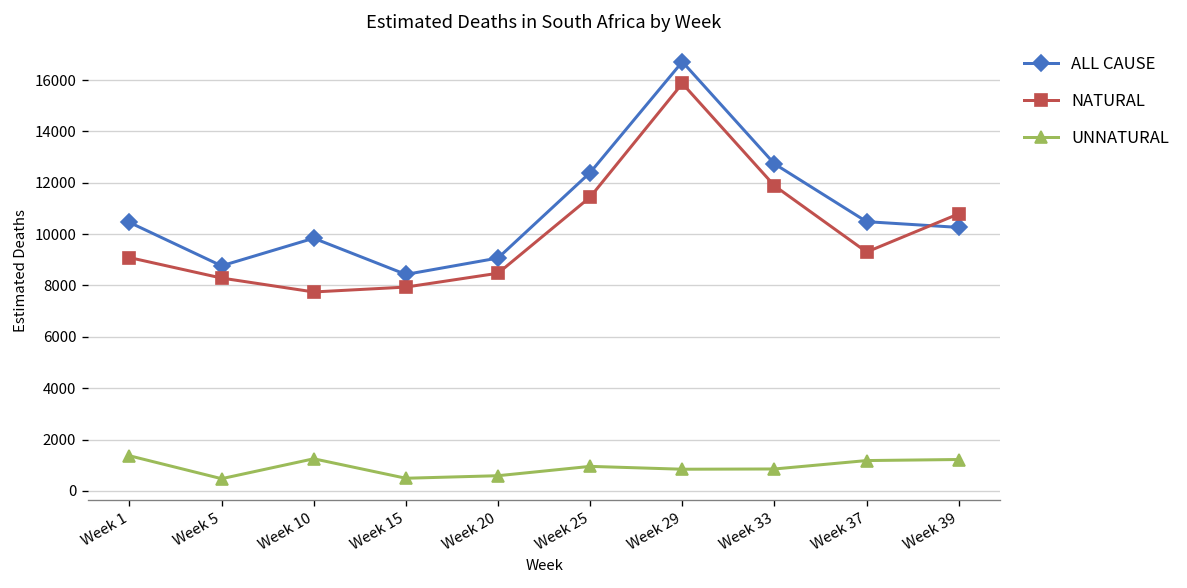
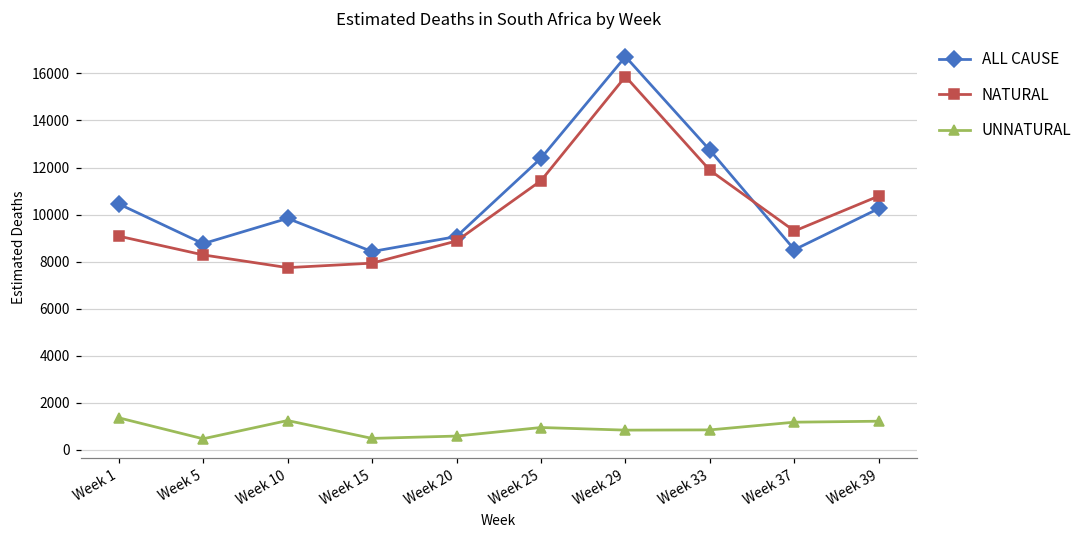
  {
    "ALL CAUSE": {
      "Week 1": 10500,
      "Week 5": 8800,
      "Week 10": 9800,
      "Week 15": 8400,
      "Week 20": 9100,
      "Week 25": 12400,
      "Week 29": 16700,
      "Week 33": 12700,
-     "Week 37": 10500,
+     "Week 37": 8500,
      "Week 39": 10300
    },
    "NATURAL": {
      "Week 1": 9100,
      "Week 5": 8300,
      "Week 10": 7700,
      "Week 15": 7900,
-     "Week 20": 8500,
+     "Week 20": 8900,
      "Week 25": 11400,
      "Week 29": 15900,
      "Week 33": 11900,
      "Week 37": 9300,
      "Week 39": 10800
    },
    "UNNATURAL": {
      "Week 1": 1400,
      "Week 5": 500,
      "Week 10": 1300,
      "Week 15": 500,
      "Week 20": 600,
      "Week 25": 1000,
      "Week 29": 800,
      "Week 33": 900,
      "Week 37": 1200,
      "Week 39": 1200
    }
  }
